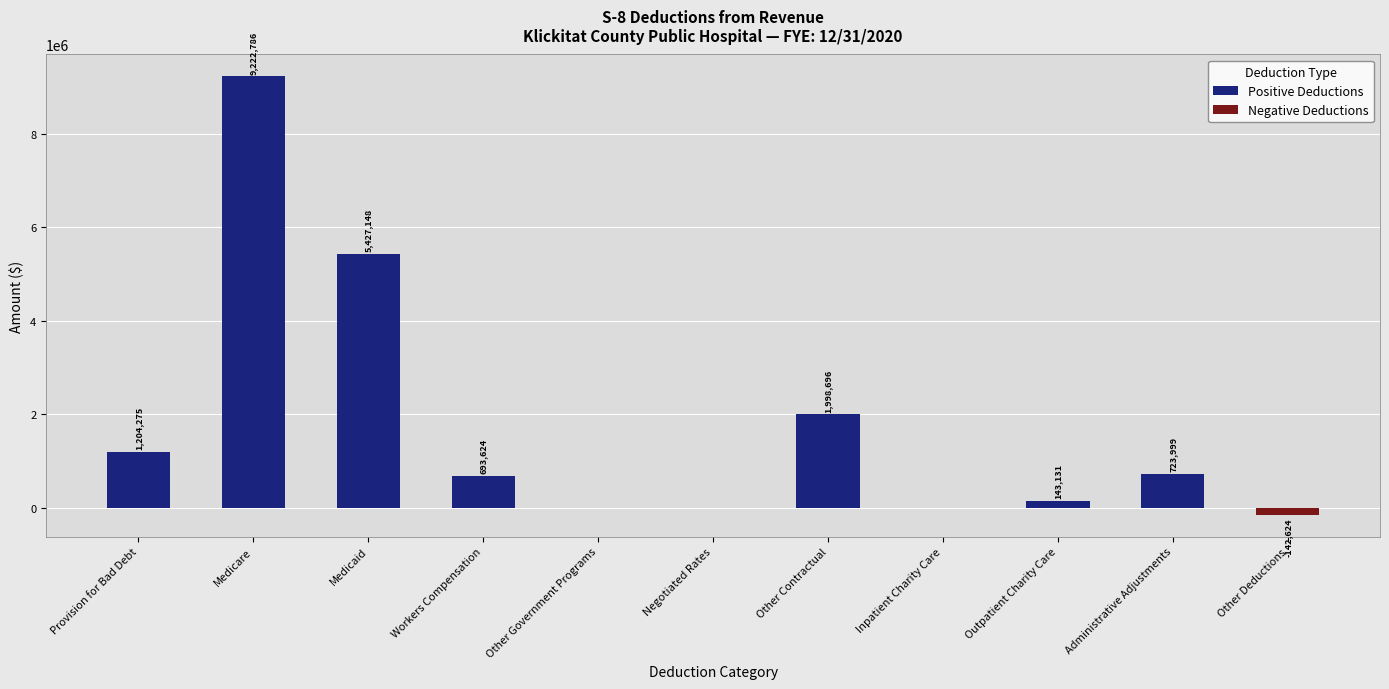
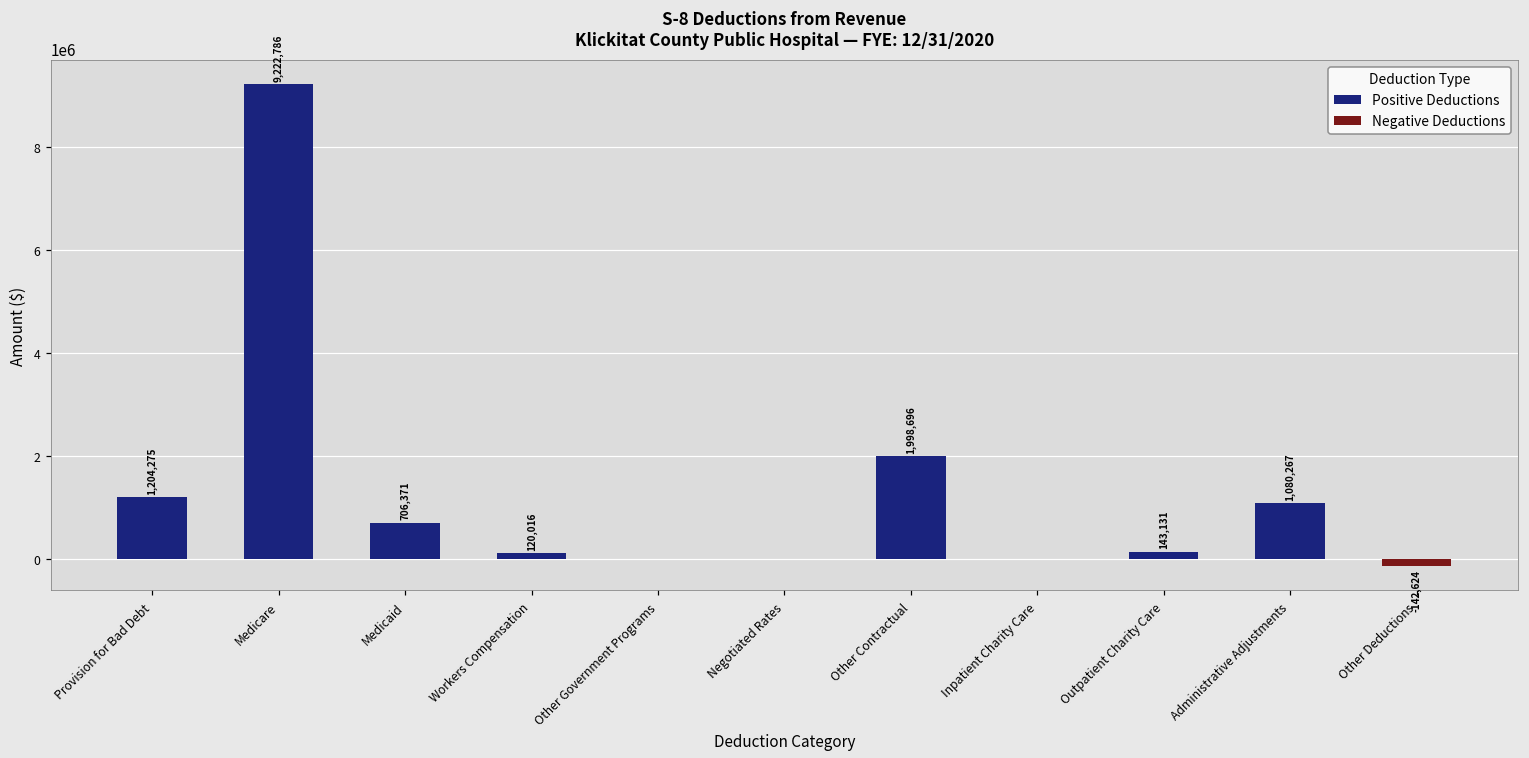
  {
    "Positive Deductions": {
      "Provision for Bad Debt": "1,204,275",
      "Medicare": "9,222,786",
-     "Medicaid": "5,427,148",
-     "Workers Compensation": "693,624",
+     "Medicaid": "706,371",
+     "Workers Compensation": "120,016",
      "Other Contractual": "1,998,696",
      "Outpatient Charity Care": "143,131",
-     "Administrative Adjustments": "723,999"
+     "Administrative Adjustments": "1,080,267"
    },
    "Negative Deductions": {
      "Other Deductions": "-142,624"
    }
  }
